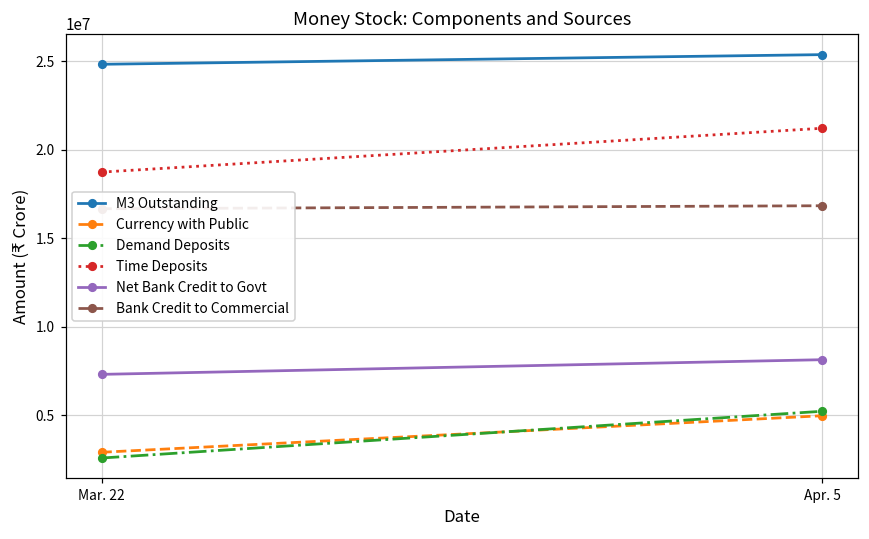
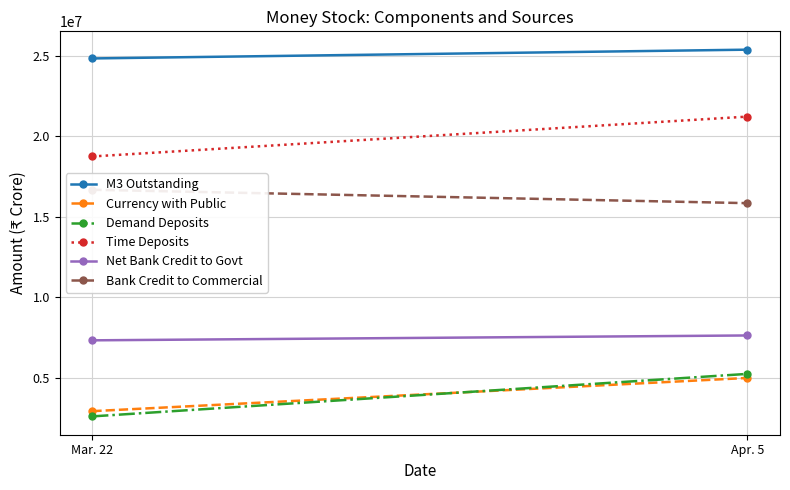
  {
    "M3 Outstanding": {
      "Mar. 22": 24800000,
      "Apr. 5": 25400000
    },
    "Currency with Public": {
      "Mar. 22": 2900000,
      "Apr. 5": 5000000
    },
    "Demand Deposits": {
      "Mar. 22": 2600000,
      "Apr. 5": 5200000
    },
    "Time Deposits": {
      "Mar. 22": 18700000,
      "Apr. 5": 21200000
    },
    "Net Bank Credit to Govt": {
      "Mar. 22": 7300000,
-     "Apr. 5": 8100000
+     "Apr. 5": 7600000
    },
    "Bank Credit to Commercial": {
-     "Apr. 5": 16800000
+     "Apr. 5": 15800000
    }
  }
